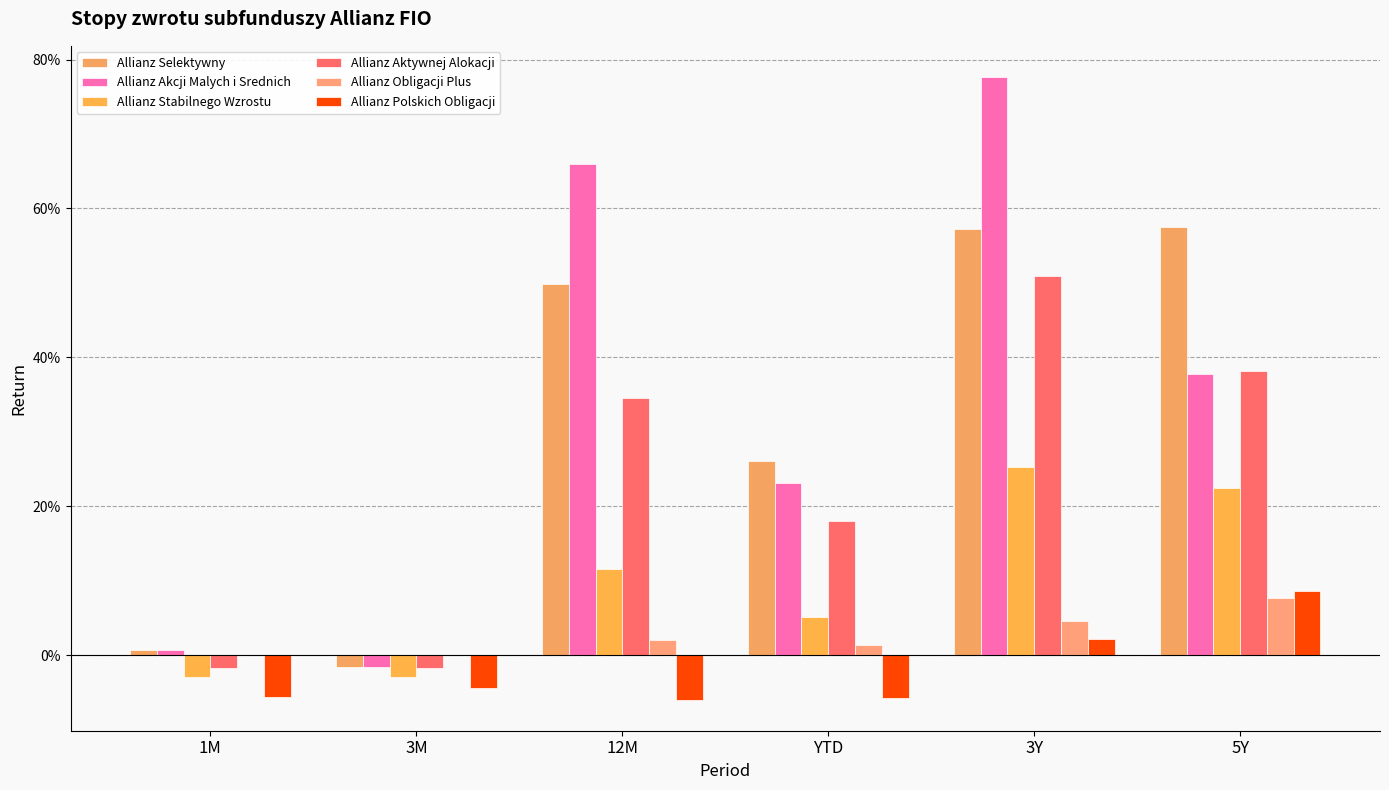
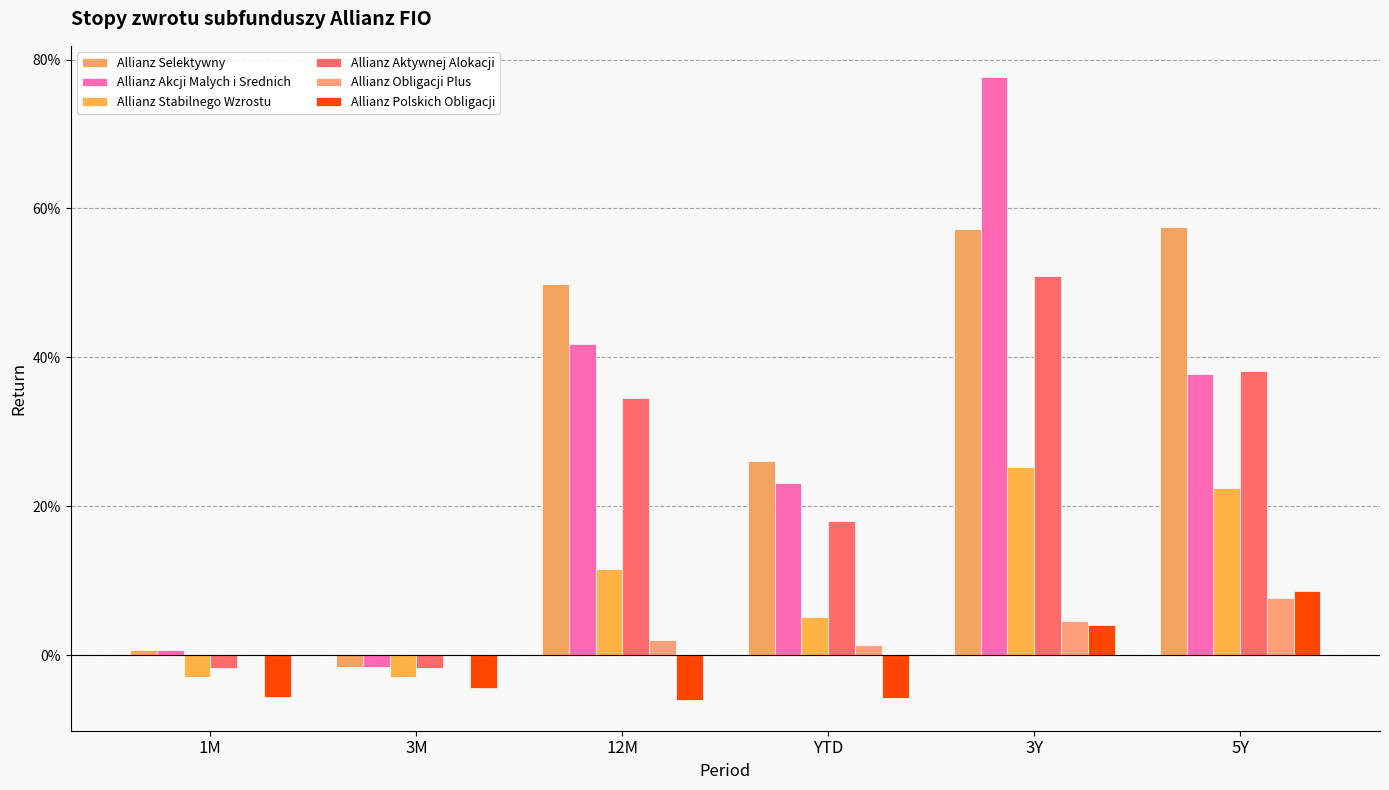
  {
    "Allianz Akcji Malych i Srednich": {
      "1M": "1%",
      "3M": "-2%",
-     "12M": "66%",
+     "12M": "42%",
      "YTD": "23%",
      "3Y": "78%",
      "5Y": "38%"
    },
    "Allianz Polskich Obligacji": {
      "1M": "-6%",
      "3M": "-4%",
      "12M": "-6%",
      "YTD": "-6%",
-     "3Y": "2%",
+     "3Y": "4%",
      "5Y": "9%"
    }
  }
